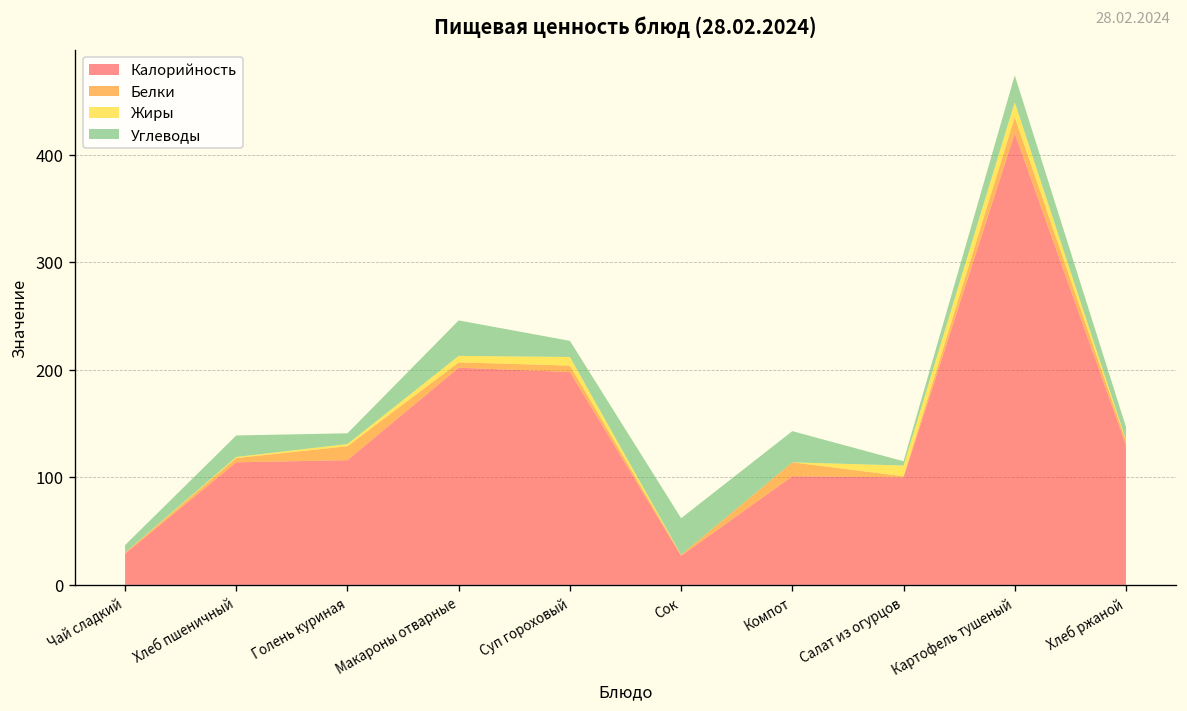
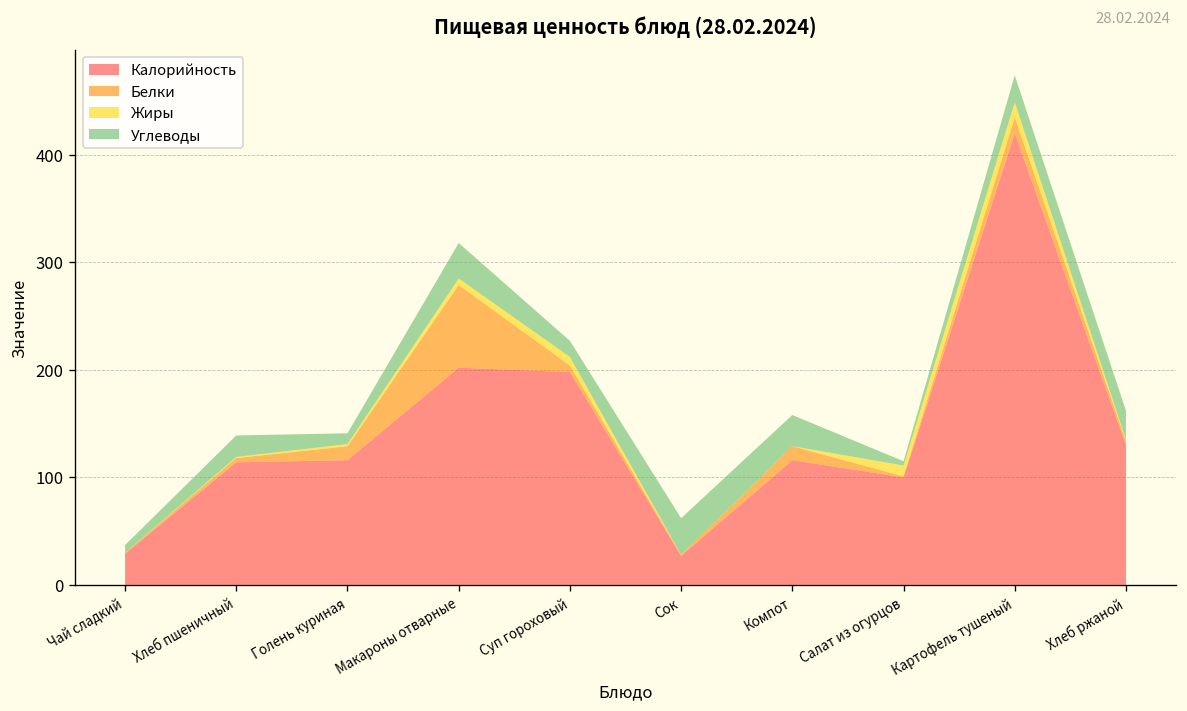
  {
    "Калорийность": {
      "Хлеб пшеничный": 110,
      "Голень куриная": 120,
      "Макароны отварные": 200,
      "Суп гороховый": 200,
-     "Компот": 100,
+     "Компот": 120,
      "Картофель тушеный": 420,
      "Хлеб ржаной": 130
    },
    "Белки": {
-     "Макароны отварные": 10,
+     "Макароны отварные": 80,
      "Суп гороховый": 10,
      "Картофель тушеный": 20
    },
    "Жиры": {
      "Макароны отварные": 10,
      "Суп гороховый": 10,
      "Салат из огурцов": 10,
      "Картофель тушеный": 10
    },
    "Углеводы": {
      "Чай сладкий": 10,
      "Хлеб пшеничный": 20,
      "Голень куриная": 10,
      "Макароны отварные": 30,
      "Суп гороховый": 20,
      "Сок": 30,
      "Компот": 30,
      "Салат из огурцов": 0,
      "Картофель тушеный": 30,
-     "Хлеб ржаной": 10
+     "Хлеб ржаной": 30
    }
  }
